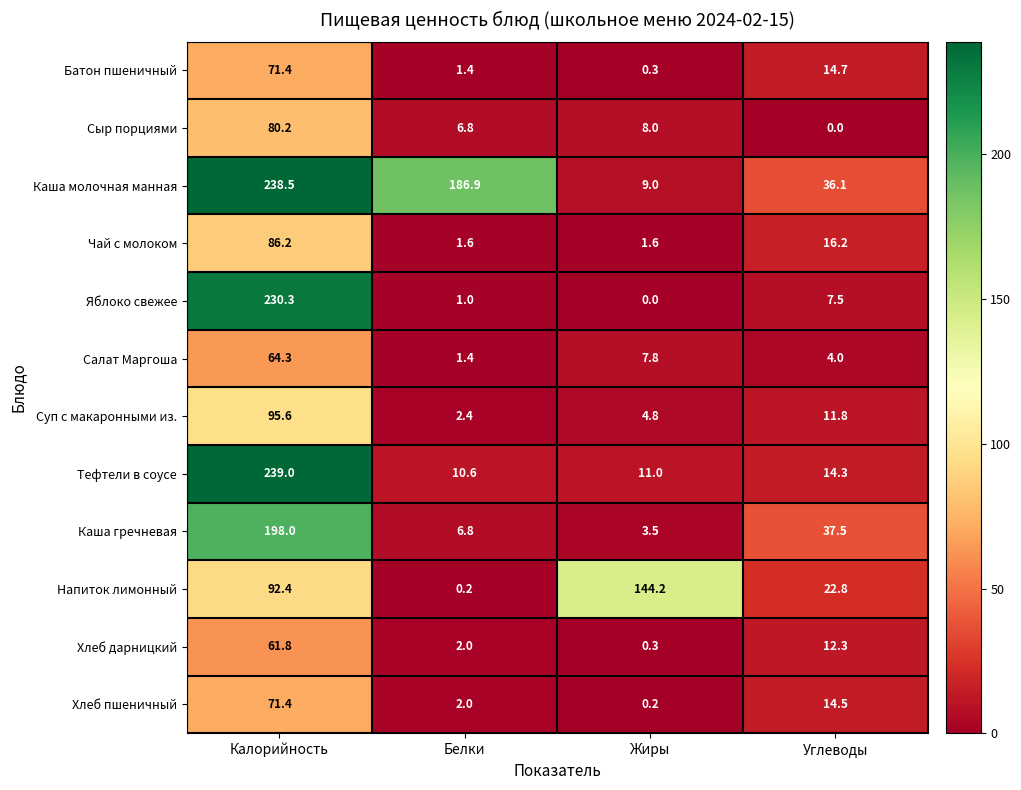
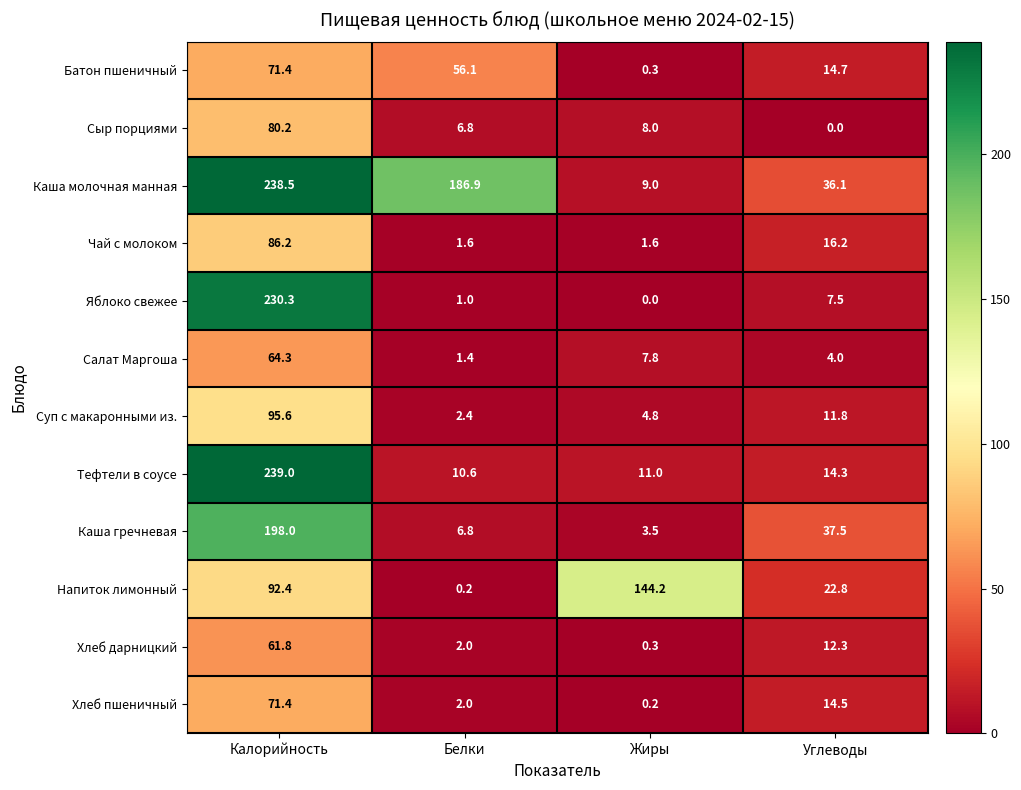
  {
    "Батон пшеничный": {
      "Калорийность": 71.4,
-     "Белки": 1.4,
+     "Белки": 56.1,
      "Жиры": 0.3,
      "Углеводы": 14.7
    },
    "Сыр порциями": {
      "Калорийность": 80.2,
      "Белки": 6.8,
      "Жиры": 8.0,
      "Углеводы": 0.0
    },
    "Каша молочная манная": {
      "Калорийность": 238.5,
      "Белки": 186.9,
      "Жиры": 9.0,
      "Углеводы": 36.1
    },
    "Чай с молоком": {
      "Калорийность": 86.2,
      "Белки": 1.6,
      "Жиры": 1.6,
      "Углеводы": 16.2
    },
    "Яблоко свежее": {
      "Калорийность": 230.3,
      "Белки": 1.0,
      "Жиры": 0.0,
      "Углеводы": 7.5
    },
    "Салат Маргоша": {
      "Калорийность": 64.3,
      "Белки": 1.4,
      "Жиры": 7.8,
      "Углеводы": 4.0
    },
    "Суп с макаронными из.": {
      "Калорийность": 95.6,
      "Белки": 2.4,
      "Жиры": 4.8,
      "Углеводы": 11.8
    },
    "Тефтели в соусе": {
      "Калорийность": 239.0,
      "Белки": 10.6,
      "Жиры": 11.0,
      "Углеводы": 14.3
    },
    "Каша гречневая": {
      "Калорийность": 198.0,
      "Белки": 6.8,
      "Жиры": 3.5,
      "Углеводы": 37.5
    },
    "Напиток лимонный": {
      "Калорийность": 92.4,
      "Белки": 0.2,
      "Жиры": 144.2,
      "Углеводы": 22.8
    },
    "Хлеб дарницкий": {
      "Калорийность": 61.8,
      "Белки": 2.0,
      "Жиры": 0.3,
      "Углеводы": 12.3
    },
    "Хлеб пшеничный": {
      "Калорийность": 71.4,
      "Белки": 2.0,
      "Жиры": 0.2,
      "Углеводы": 14.5
    }
  }
